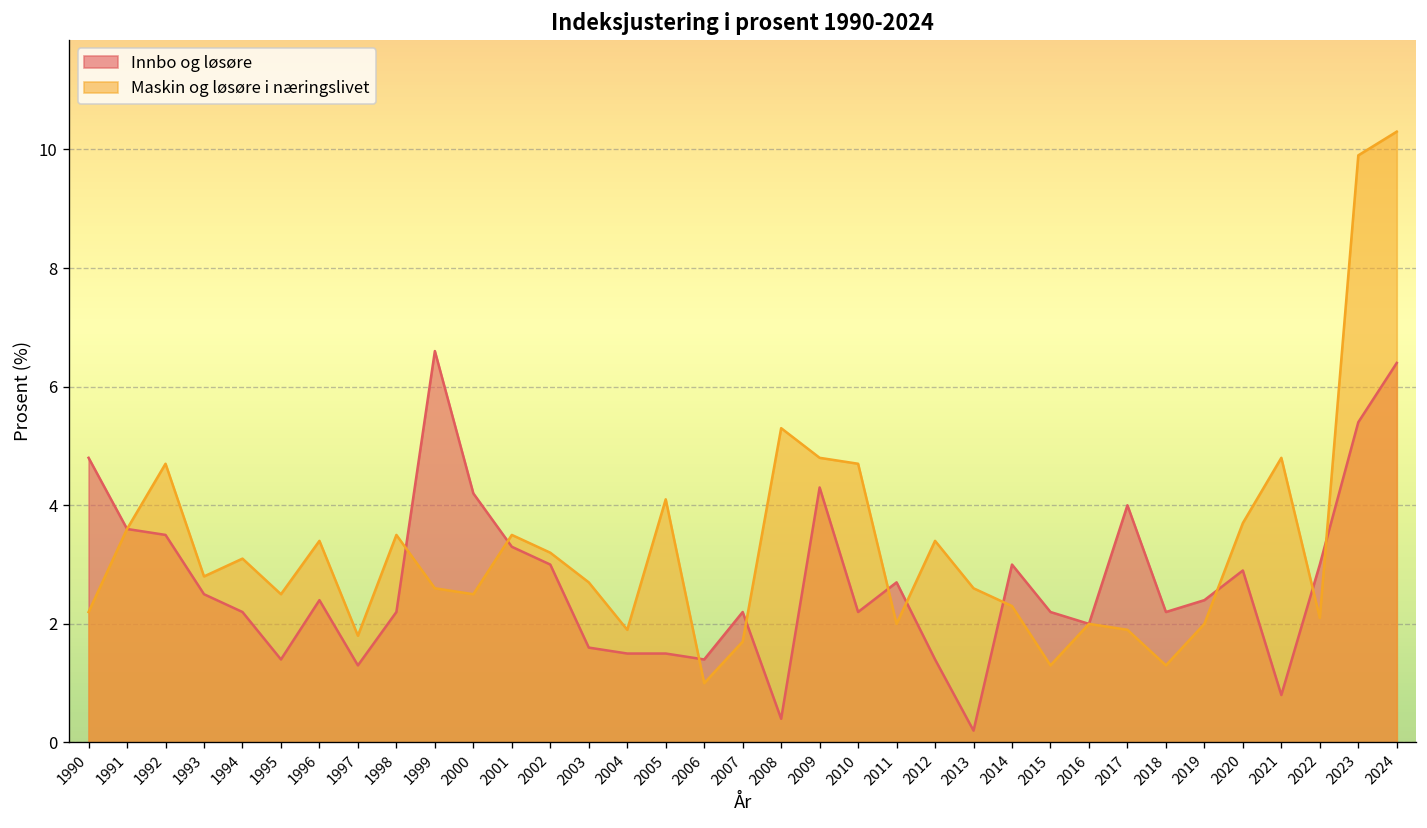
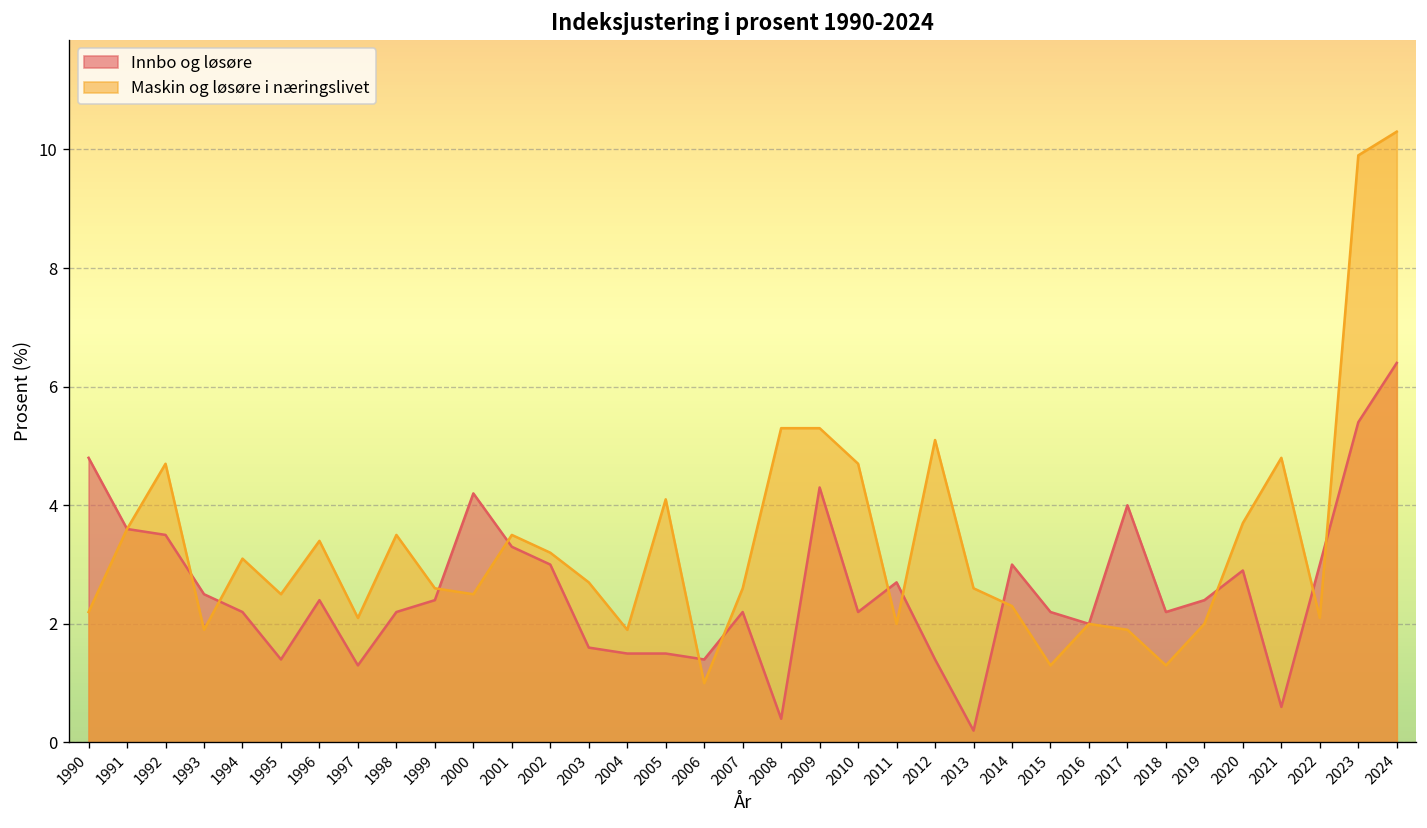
  {
    "Innbo og løsøre": {
      "1990": 4.8,
      "1992": 3.5,
      "1993": 2.5,
      "1994": 2.2,
      "1995": 1.4,
      "1996": 2.4,
      "1997": 1.3,
      "1998": 2.2,
-     "1999": 6.6,
+     "1999": 2.4,
      "2000": 4.2,
      "2001": 3.3,
      "2002": 3.0,
      "2003": 1.6,
      "2004": 1.5,
      "2005": 1.5,
      "2006": 1.4,
      "2007": 2.2,
      "2008": 0.4,
      "2009": 4.3,
      "2010": 2.2,
      "2011": 2.7,
      "2012": 1.4,
      "2013": 0.2,
      "2014": 3.0,
      "2015": 2.2,
      "2017": 4.0,
      "2018": 2.2,
      "2019": 2.4,
      "2020": 2.9,
-     "2021": 0.8,
+     "2021": 0.6,
      "2022": 3.0,
      "2023": 5.4,
      "2024": 6.4
    },
    "Maskin og løsøre i næringslivet": {
      "1990": 2.2,
      "1992": 4.7,
-     "1993": 2.8,
+     "1993": 1.9,
      "1994": 3.1,
      "1995": 2.5,
      "1996": 3.4,
-     "1997": 1.8,
+     "1997": 2.1,
      "1998": 3.5,
      "1999": 2.6,
      "2000": 2.5,
      "2001": 3.5,
      "2002": 3.2,
      "2003": 2.7,
      "2004": 1.9,
      "2005": 4.1,
      "2006": 1.0,
-     "2007": 1.7,
+     "2007": 2.6,
      "2008": 5.3,
-     "2009": 4.8,
+     "2009": 5.3,
      "2010": 4.7,
      "2011": 2.0,
-     "2012": 3.4,
+     "2012": 5.1,
      "2013": 2.6,
      "2014": 2.3,
      "2015": 1.3,
      "2017": 1.9,
      "2018": 1.3,
      "2019": 2.0,
      "2020": 3.7,
      "2021": 4.8,
      "2022": 2.1,
      "2023": 9.9,
      "2024": 10.3
    }
  }
